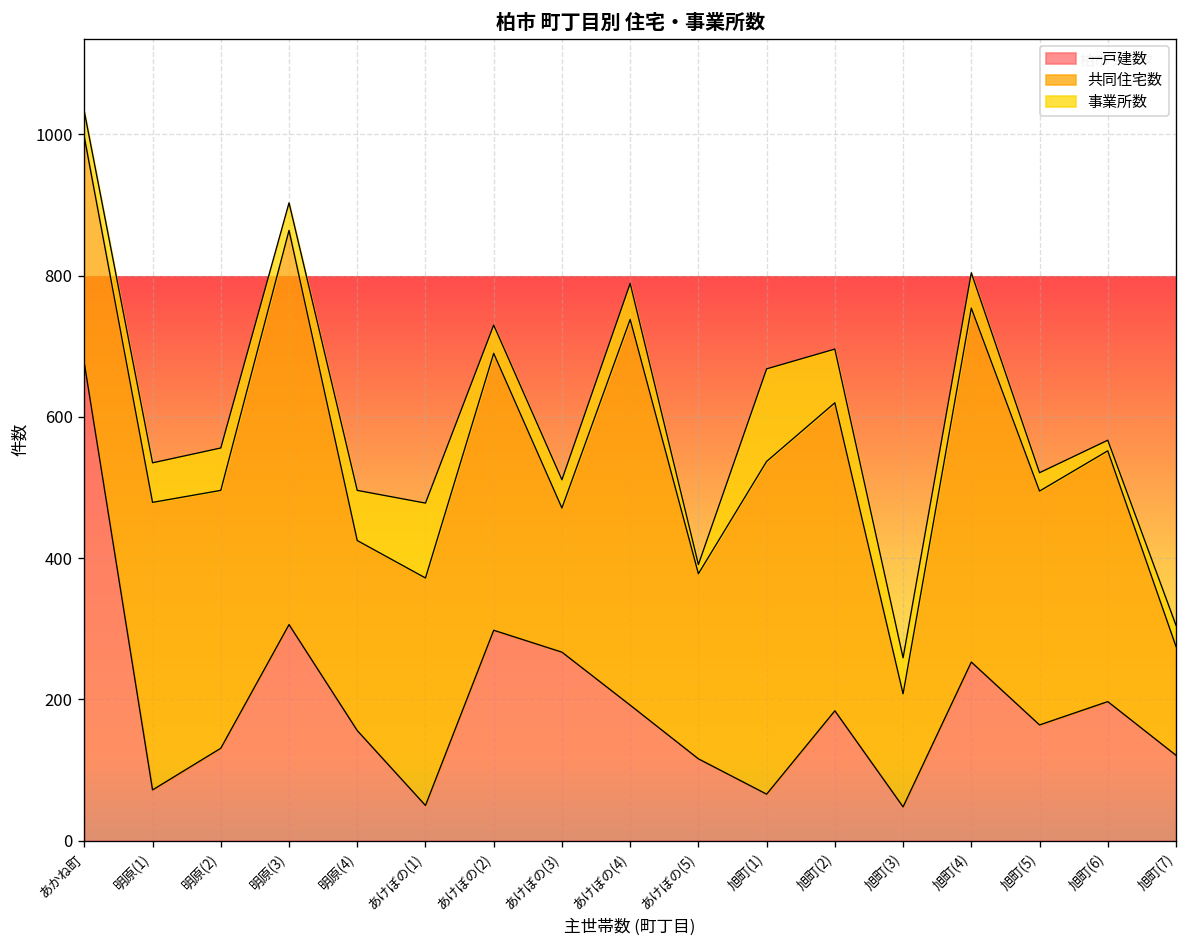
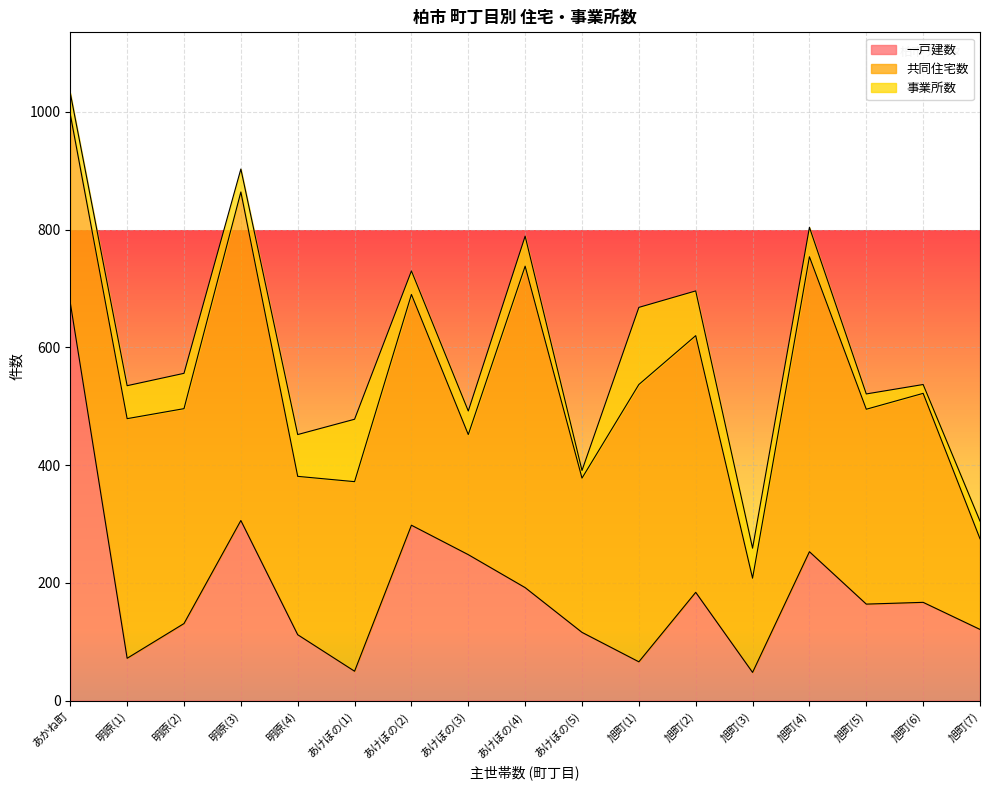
  {
    "一戸建数": {
      "あかね町": 680,
      "明原(1)": 70,
      "明原(2)": 130,
      "明原(3)": 310,
-     "明原(4)": 160,
+     "明原(4)": 110,
      "あけぼの(1)": 50,
      "あけぼの(2)": 300,
-     "あけぼの(3)": 270,
+     "あけぼの(3)": 250,
      "あけぼの(4)": 190,
      "あけぼの(5)": 120,
      "旭町(1)": 70,
      "旭町(2)": 180,
      "旭町(3)": 50,
      "旭町(4)": 250,
      "旭町(5)": 160,
-     "旭町(6)": 200,
+     "旭町(6)": 170,
      "旭町(7)": 120
    }
  }
